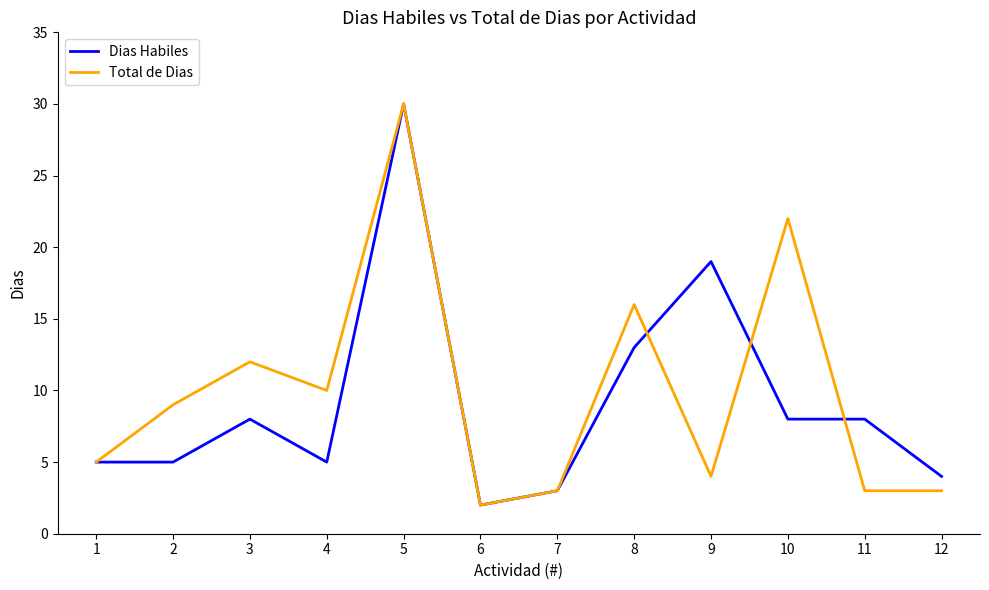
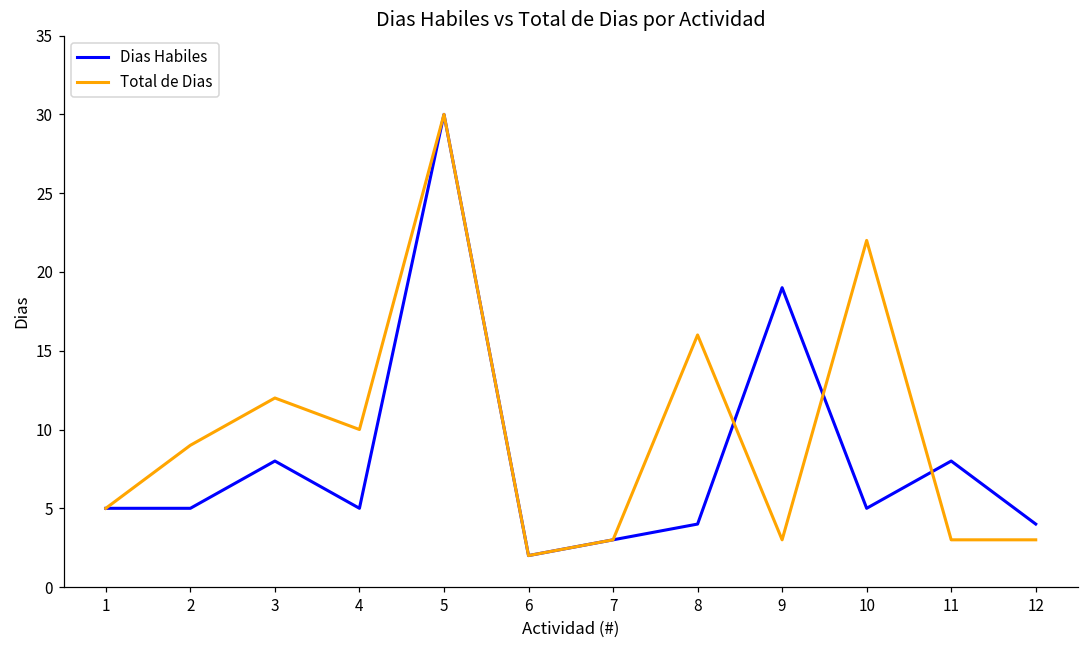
  {
    "Dias Habiles": {
      "2": 5,
      "3": 8,
      "4": 5,
-     "8": 13,
+     "8": 4,
      "9": 19,
-     "10": 8,
+     "10": 5,
      "11": 8,
      "12": 4
    },
    "Total de Dias": {
      "2": 9,
      "3": 12,
      "4": 10,
      "8": 16,
-     "9": 4,
+     "9": 3,
      "10": 22,
      "11": 3,
      "12": 3
    }
  }
